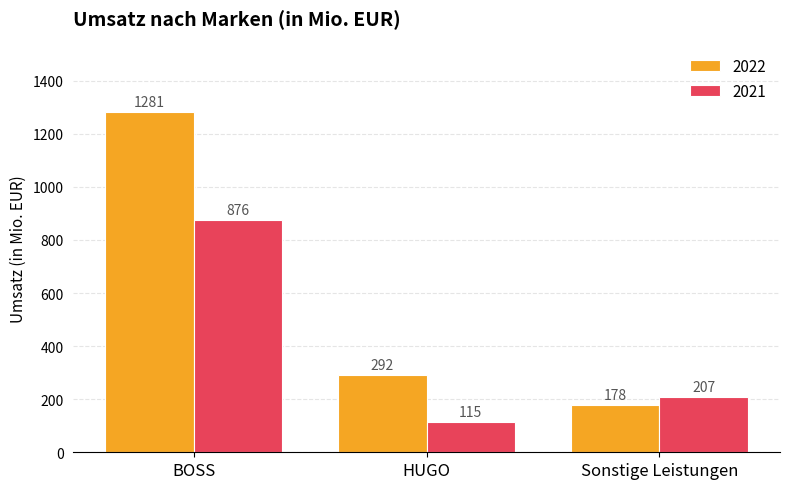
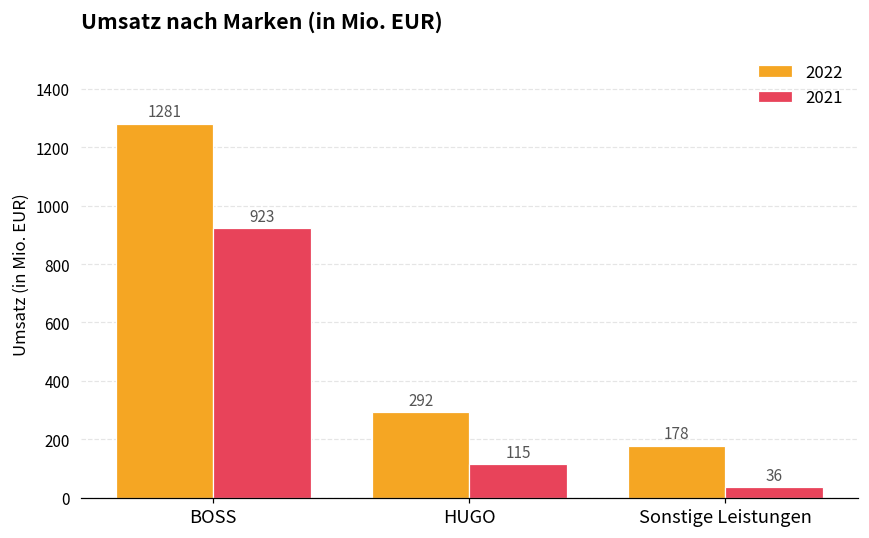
  {
    "2022": {
      "BOSS": 1281,
      "HUGO": 292,
      "Sonstige Leistungen": 178
    },
    "2021": {
-     "BOSS": 876,
+     "BOSS": 923,
      "HUGO": 115,
-     "Sonstige Leistungen": 207
+     "Sonstige Leistungen": 36
    }
  }
